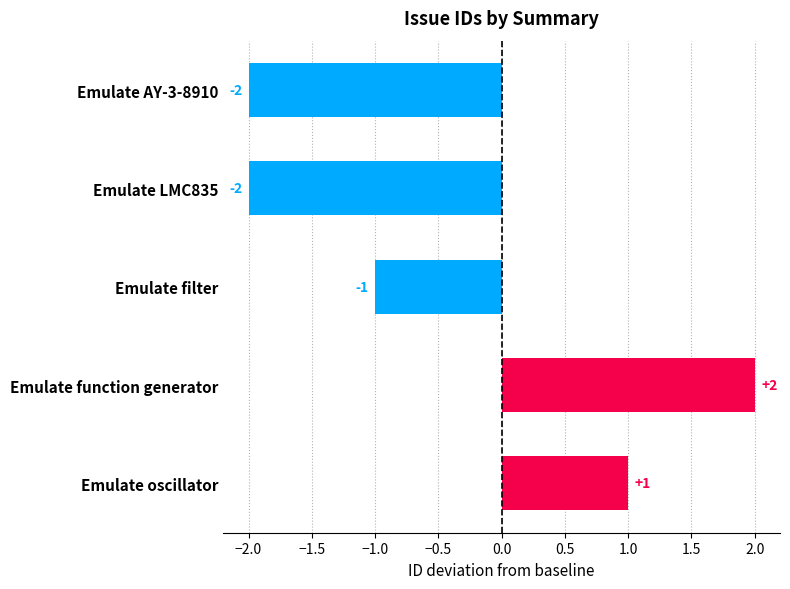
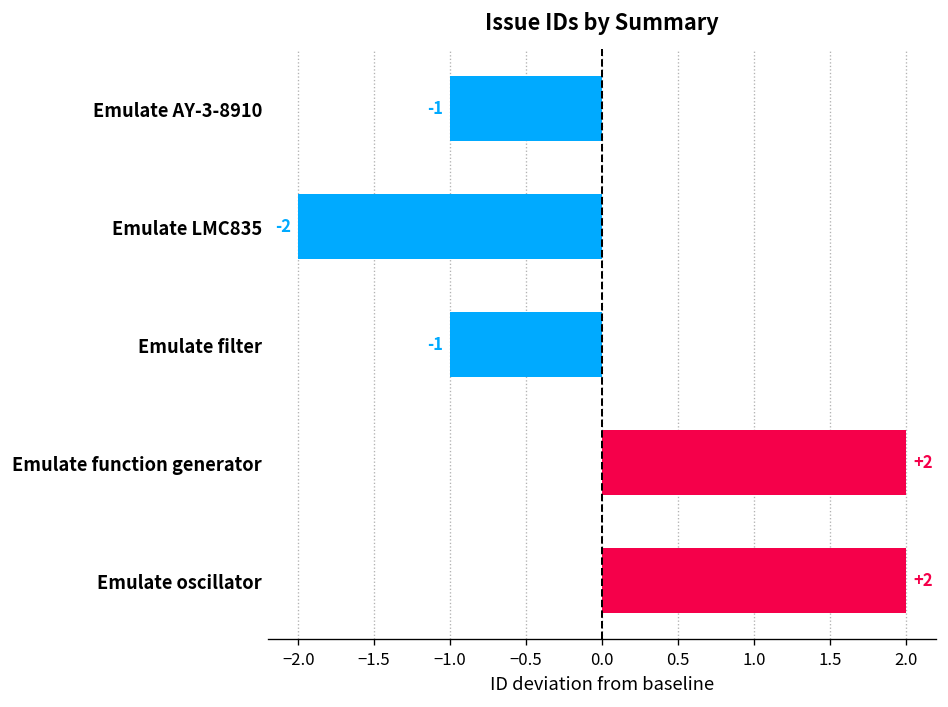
  {
-   "Emulate AY-3-8910": "-2",
+   "Emulate AY-3-8910": "-1",
    "Emulate LMC835": "-2",
    "Emulate filter": "-1",
    "Emulate function generator": "+2",
-   "Emulate oscillator": "+1"
+   "Emulate oscillator": "+2"
  }
